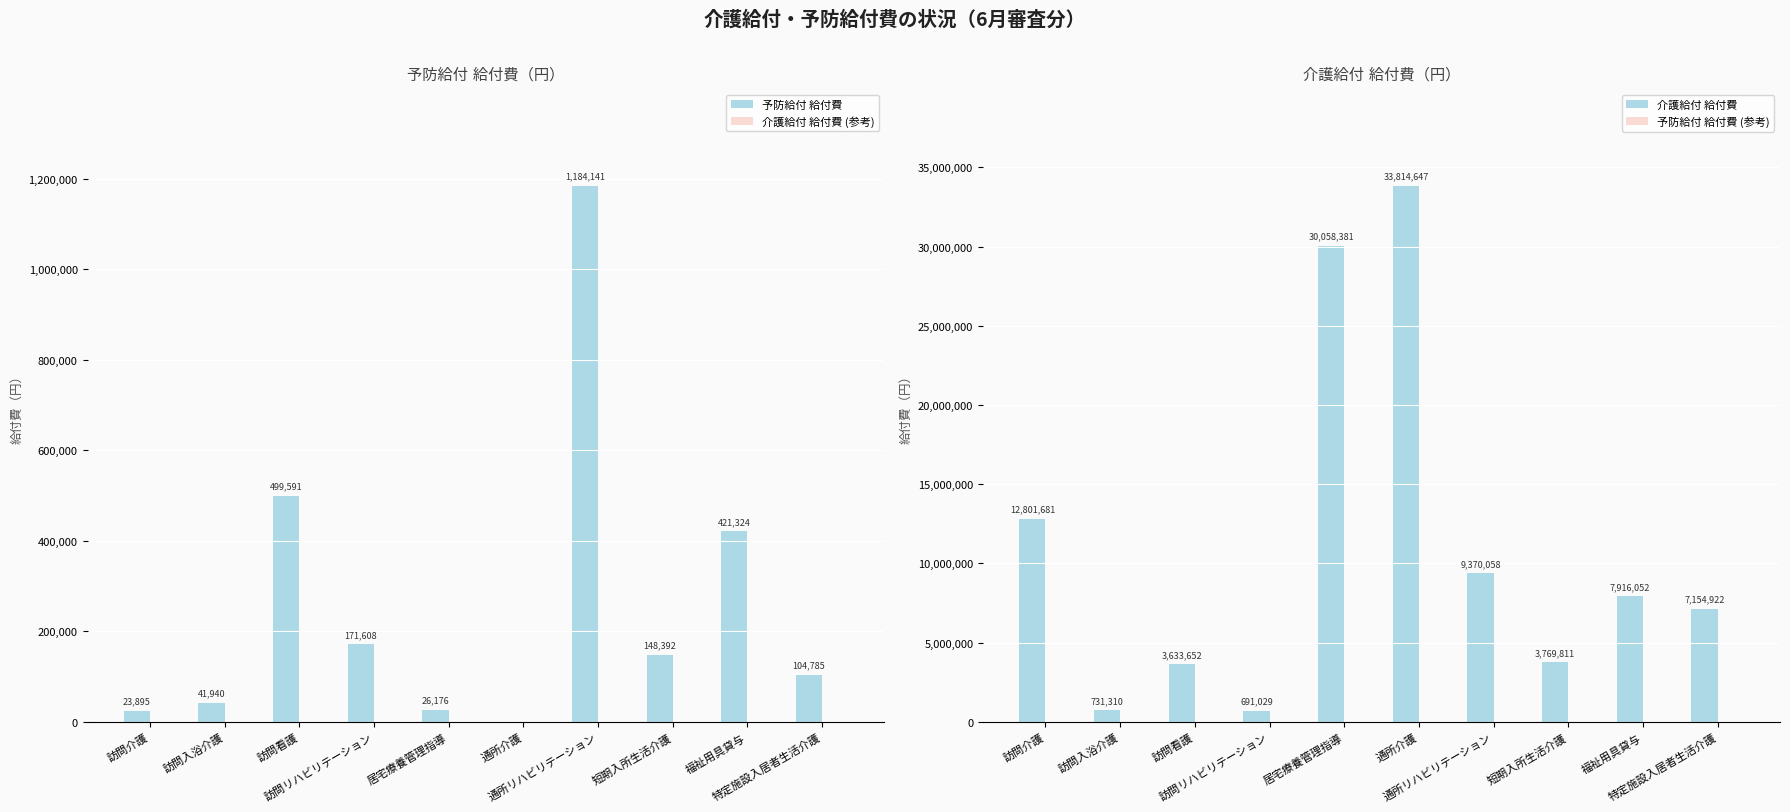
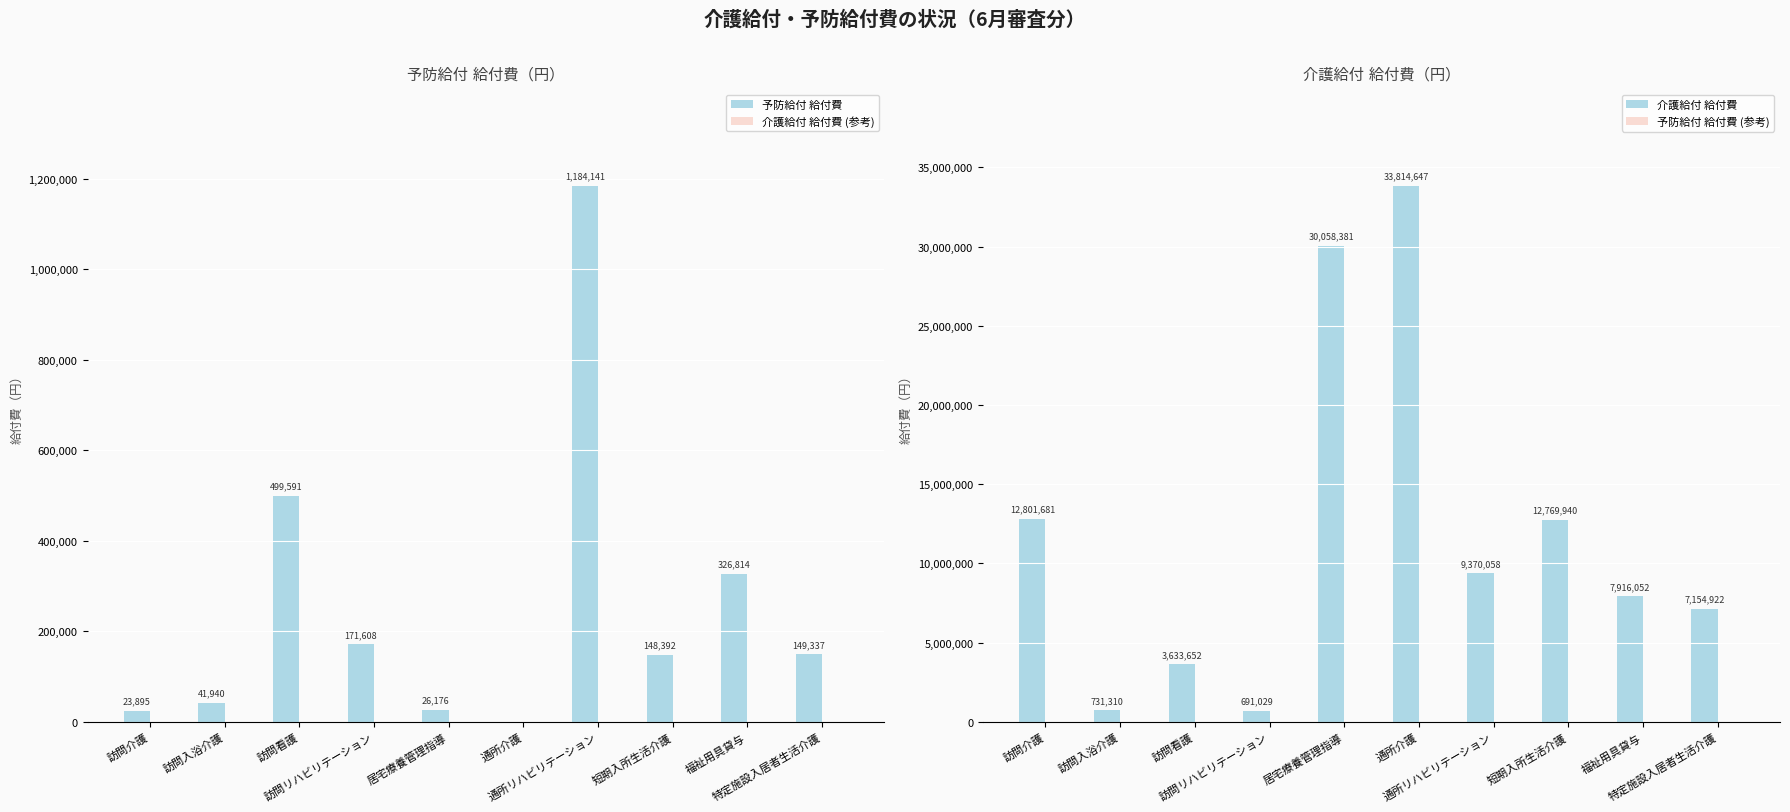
  {
    "予防給付 給付費（円）": {
      "予防給付 給付費": {
        "訪問介護": "23,895",
        "訪問入浴介護": "41,940",
        "訪問看護": "499,591",
        "訪問リハビリテーション": "171,608",
        "居宅療養管理指導": "26,176",
        "通所リハビリテーション": "1,184,141",
        "短期入所生活介護": "148,392",
-       "福祉用具貸与": "421,324",
-       "特定施設入居者生活介護": "104,785"
+       "福祉用具貸与": "326,814",
+       "特定施設入居者生活介護": "149,337"
      },
      "介護給付 給付費 (参考)": {
        "訪問介護": "0",
        "訪問入浴介護": "0",
        "訪問看護": "0",
        "訪問リハビリテーション": "0",
        "居宅療養管理指導": "0",
        "通所介護": "0",
        "通所リハビリテーション": "0",
        "短期入所生活介護": "0",
        "福祉用具貸与": "0",
        "特定施設入居者生活介護": "0"
      }
    },
    "介護給付 給付費（円）": {
      "介護給付 給付費": {
        "訪問介護": "12,801,681",
        "訪問入浴介護": "731,310",
        "訪問看護": "3,633,652",
        "訪問リハビリテーション": "691,029",
        "居宅療養管理指導": "30,058,381",
        "通所介護": "33,814,647",
        "通所リハビリテーション": "9,370,058",
-       "短期入所生活介護": "3,769,811",
+       "短期入所生活介護": "12,769,940",
        "福祉用具貸与": "7,916,052",
        "特定施設入居者生活介護": "7,154,922"
      },
      "予防給付 給付費 (参考)": {
        "訪問介護": "0",
        "訪問入浴介護": "0",
        "訪問看護": "0",
        "訪問リハビリテーション": "0",
        "居宅療養管理指導": "0",
        "通所介護": "0",
        "通所リハビリテーション": "0",
        "短期入所生活介護": "0",
        "福祉用具貸与": "0",
        "特定施設入居者生活介護": "0"
      }
    }
  }
